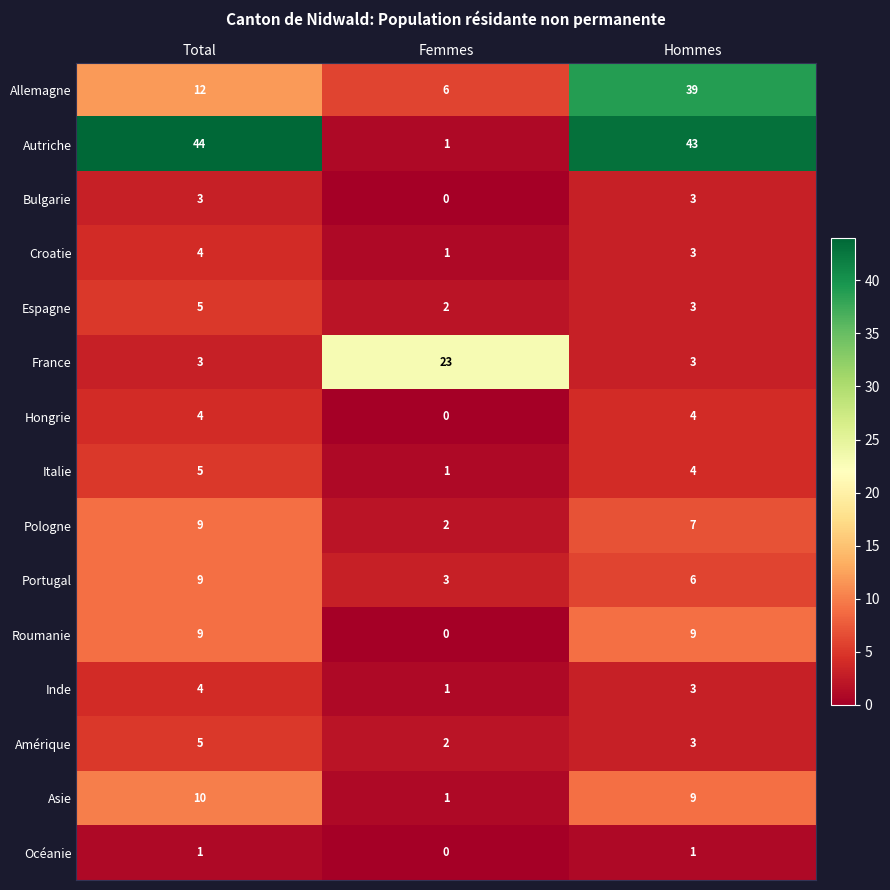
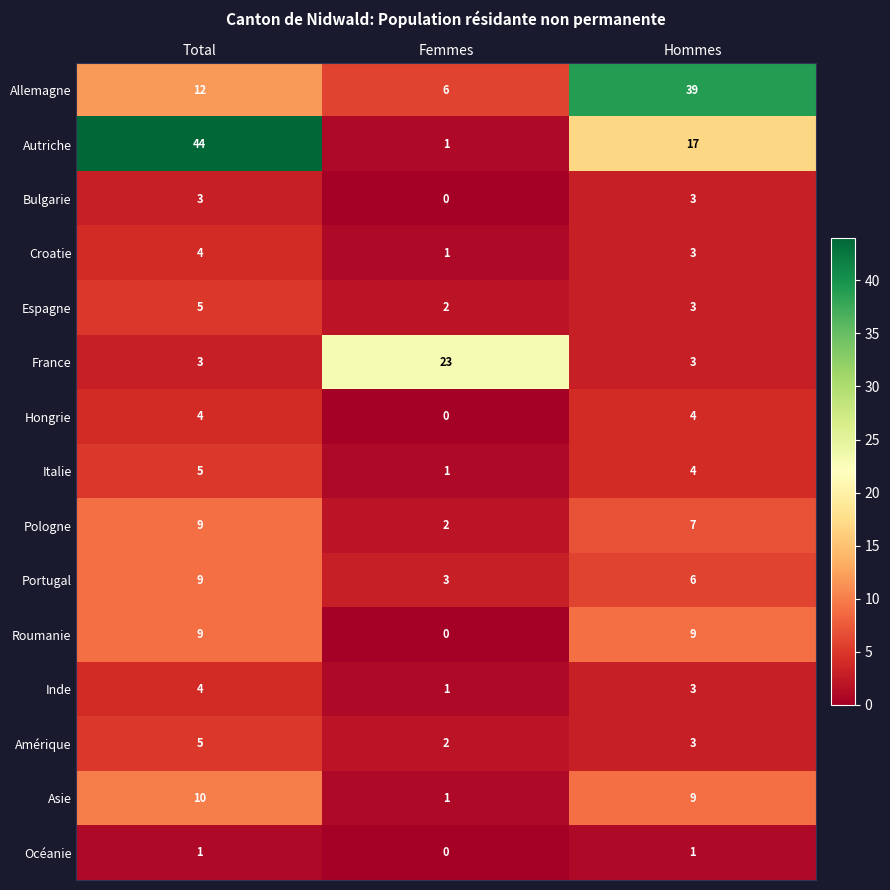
  {
    "Allemagne": {
      "Total": 12,
      "Femmes": 6,
      "Hommes": 39
    },
    "Autriche": {
      "Total": 44,
      "Femmes": 1,
-     "Hommes": 43
+     "Hommes": 17
    },
    "Bulgarie": {
      "Total": 3,
      "Femmes": 0,
      "Hommes": 3
    },
    "Croatie": {
      "Total": 4,
      "Femmes": 1,
      "Hommes": 3
    },
    "Espagne": {
      "Total": 5,
      "Femmes": 2,
      "Hommes": 3
    },
    "France": {
      "Total": 3,
      "Femmes": 23,
      "Hommes": 3
    },
    "Hongrie": {
      "Total": 4,
      "Femmes": 0,
      "Hommes": 4
    },
    "Italie": {
      "Total": 5,
      "Femmes": 1,
      "Hommes": 4
    },
    "Pologne": {
      "Total": 9,
      "Femmes": 2,
      "Hommes": 7
    },
    "Portugal": {
      "Total": 9,
      "Femmes": 3,
      "Hommes": 6
    },
    "Roumanie": {
      "Total": 9,
      "Femmes": 0,
      "Hommes": 9
    },
    "Inde": {
      "Total": 4,
      "Femmes": 1,
      "Hommes": 3
    },
    "Amérique": {
      "Total": 5,
      "Femmes": 2,
      "Hommes": 3
    },
    "Asie": {
      "Total": 10,
      "Femmes": 1,
      "Hommes": 9
    },
    "Océanie": {
      "Total": 1,
      "Femmes": 0,
      "Hommes": 1
    }
  }
